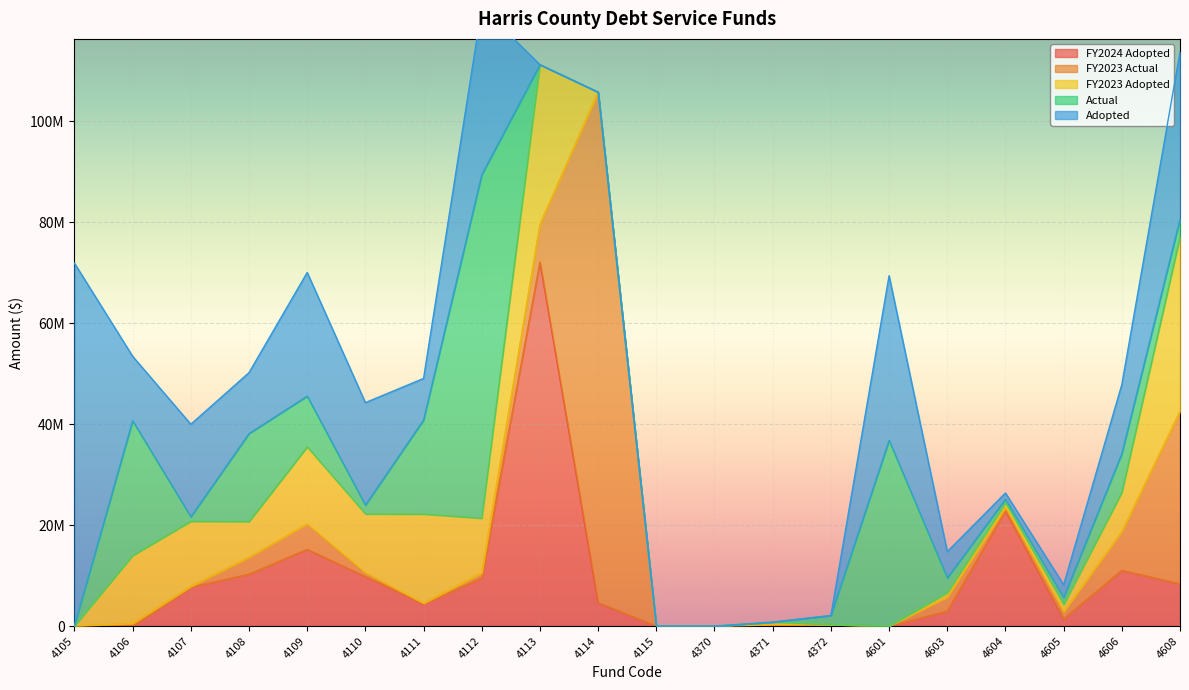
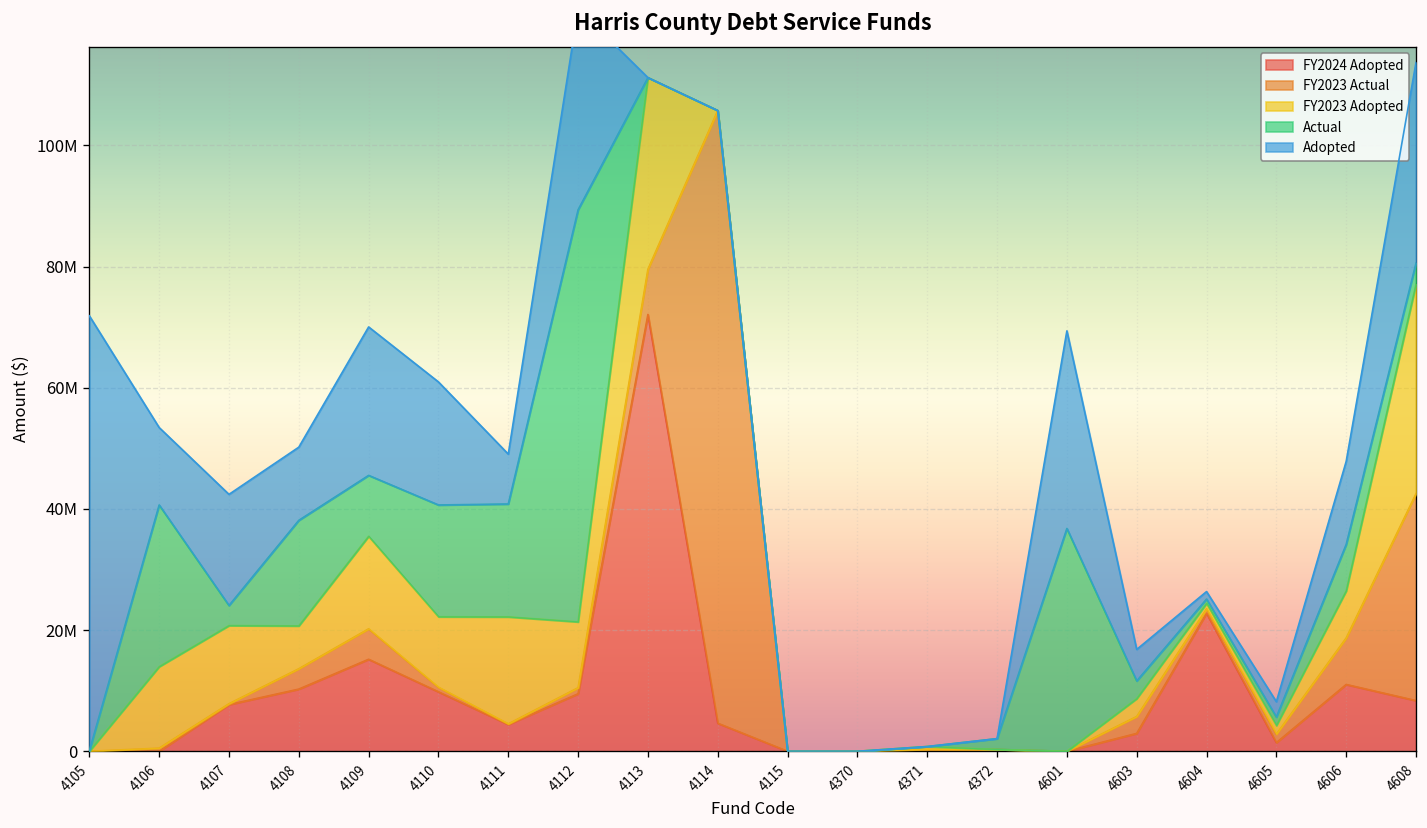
  {
    "FY2023 Adopted": {
      "4106": 13000000,
      "4107": 13000000,
      "4108": 7000000,
      "4109": 15000000,
      "4110": 12000000,
      "4111": 18000000,
      "4112": 11000000,
-     "4603": 1000000,
+     "4603": 3000000,
      "4604": 1000000,
      "4605": 1000000,
      "4606": 8000000,
      "4608": 35000000
    },
    "Actual": {
      "4106": 27000000,
-     "4107": 1000000,
+     "4107": 3000000,
      "4108": 17000000,
      "4109": 10000000,
-     "4110": 2000000,
+     "4110": 18000000,
      "4111": 19000000,
      "4112": 68000000,
      "4601": 37000000,
      "4603": 3000000,
      "4604": 1000000,
      "4605": 1000000,
      "4606": 8000000,
      "4608": 4000000
    },
    "Adopted": {
      "4105": 72000000,
      "4106": 13000000,
      "4107": 18000000,
      "4108": 12000000,
      "4109": 24000000,
      "4110": 20000000,
      "4111": 8000000,
      "4601": 33000000,
      "4603": 5000000,
      "4604": 1000000,
      "4605": 3000000,
      "4606": 14000000,
      "4608": 33000000
    }
  }
